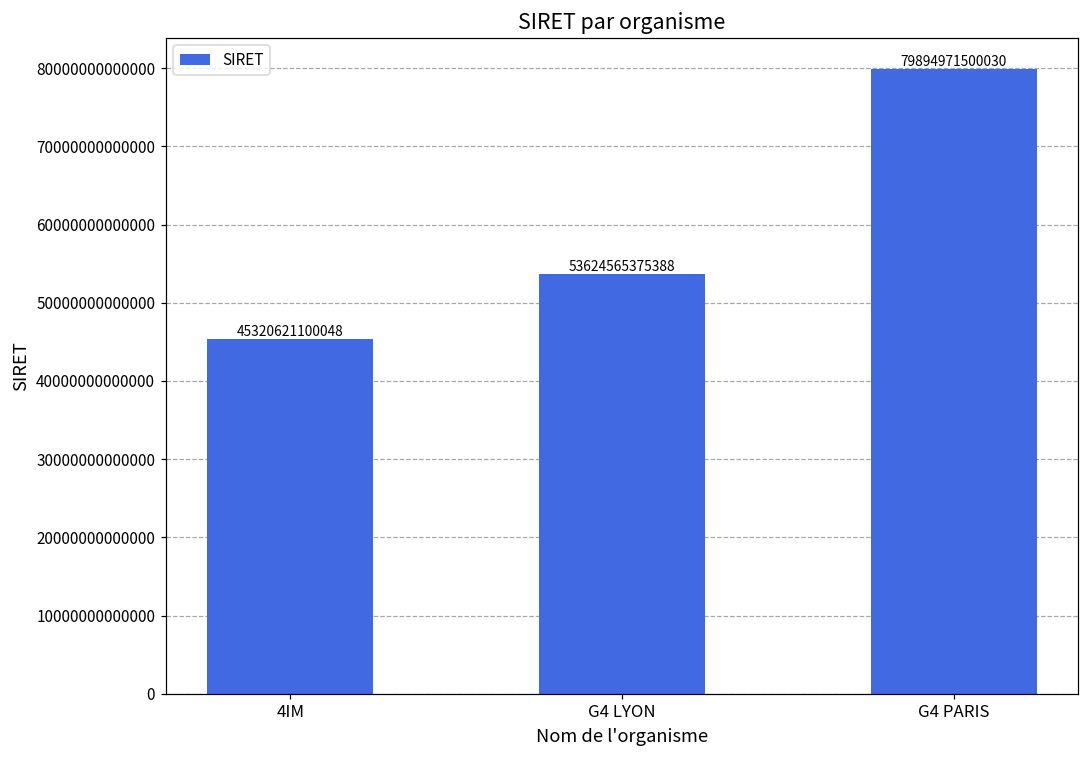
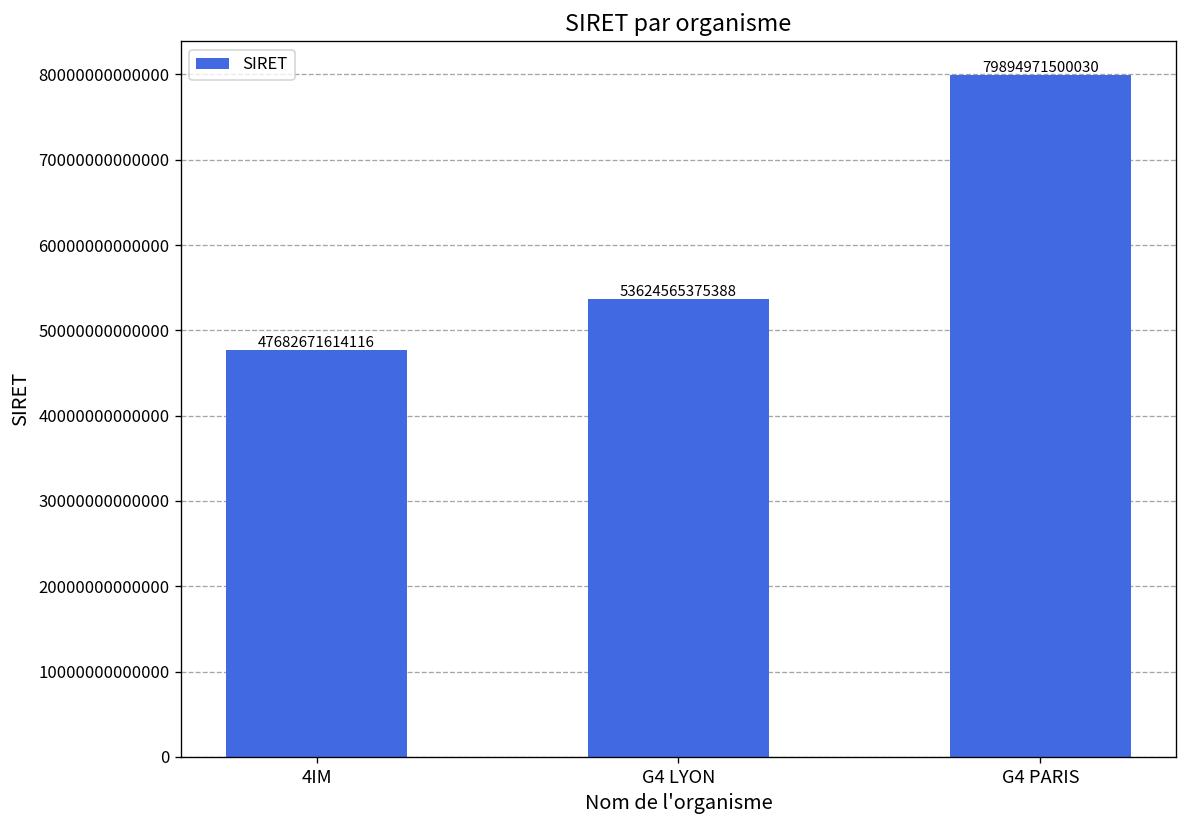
  {
-   "4IM": 45320621100048,
+   "4IM": 47682671614116,
    "G4 LYON": 53624565375388,
    "G4 PARIS": 79894971500030
  }
